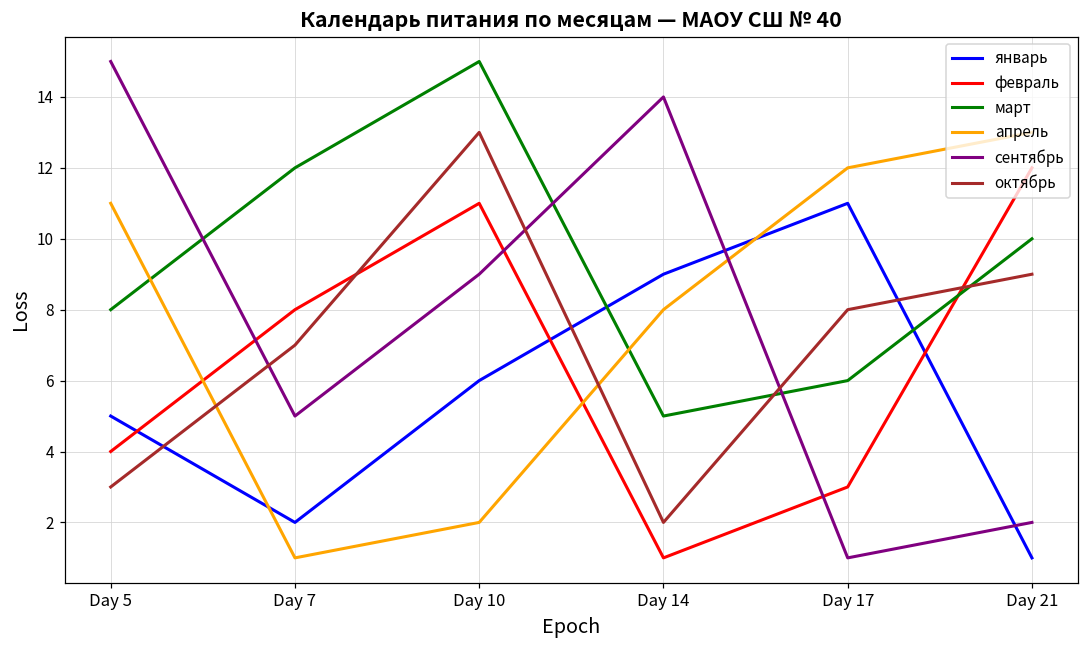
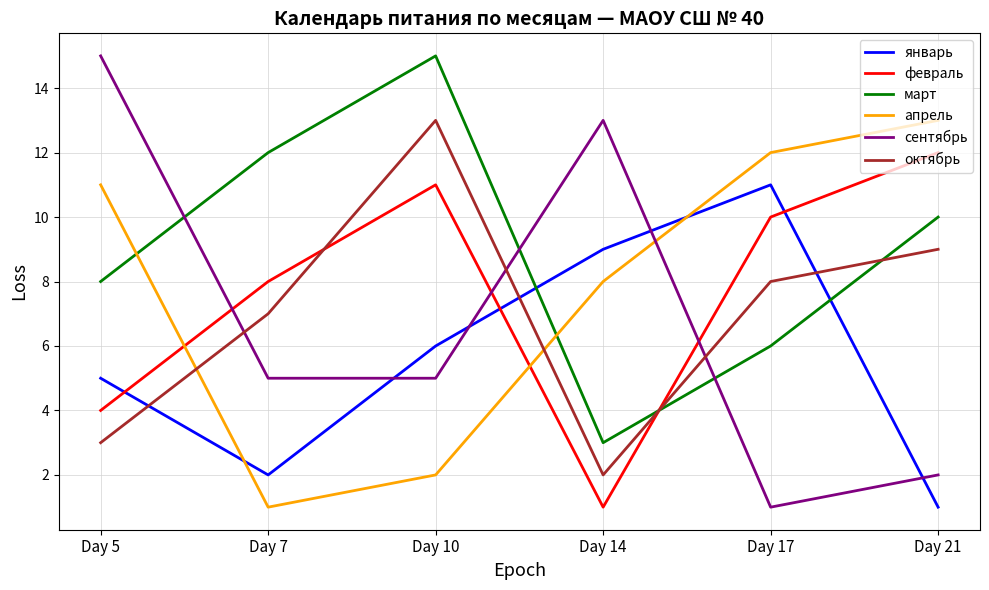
  {
    "январь": {
      "Day 5": 5,
      "Day 7": 2,
      "Day 10": 6,
      "Day 14": 9,
      "Day 17": 11,
      "Day 21": 1
    },
    "февраль": {
      "Day 5": 4,
      "Day 7": 8,
      "Day 10": 11,
      "Day 14": 1,
-     "Day 17": 3
+     "Day 17": 10
    },
    "март": {
      "Day 5": 8,
      "Day 7": 12,
      "Day 10": 15,
-     "Day 14": 5,
+     "Day 14": 3,
      "Day 17": 6,
      "Day 21": 10
    },
    "апрель": {
      "Day 5": 11,
      "Day 7": 1,
      "Day 10": 2,
      "Day 14": 8,
      "Day 17": 12
    },
    "сентябрь": {
      "Day 5": 15,
      "Day 7": 5,
-     "Day 10": 9,
-     "Day 14": 14,
+     "Day 10": 5,
+     "Day 14": 13,
      "Day 17": 1,
      "Day 21": 2
    },
    "октябрь": {
      "Day 5": 3,
      "Day 7": 7,
      "Day 10": 13,
      "Day 14": 2,
      "Day 17": 8,
      "Day 21": 9
    }
  }
